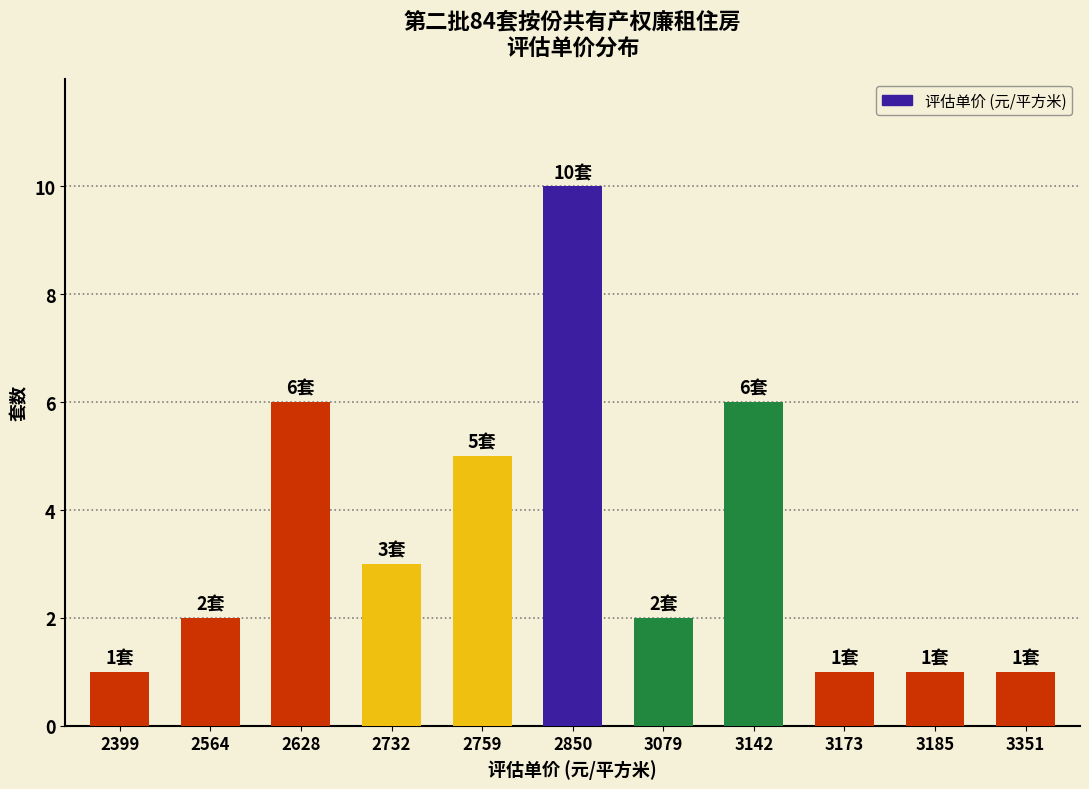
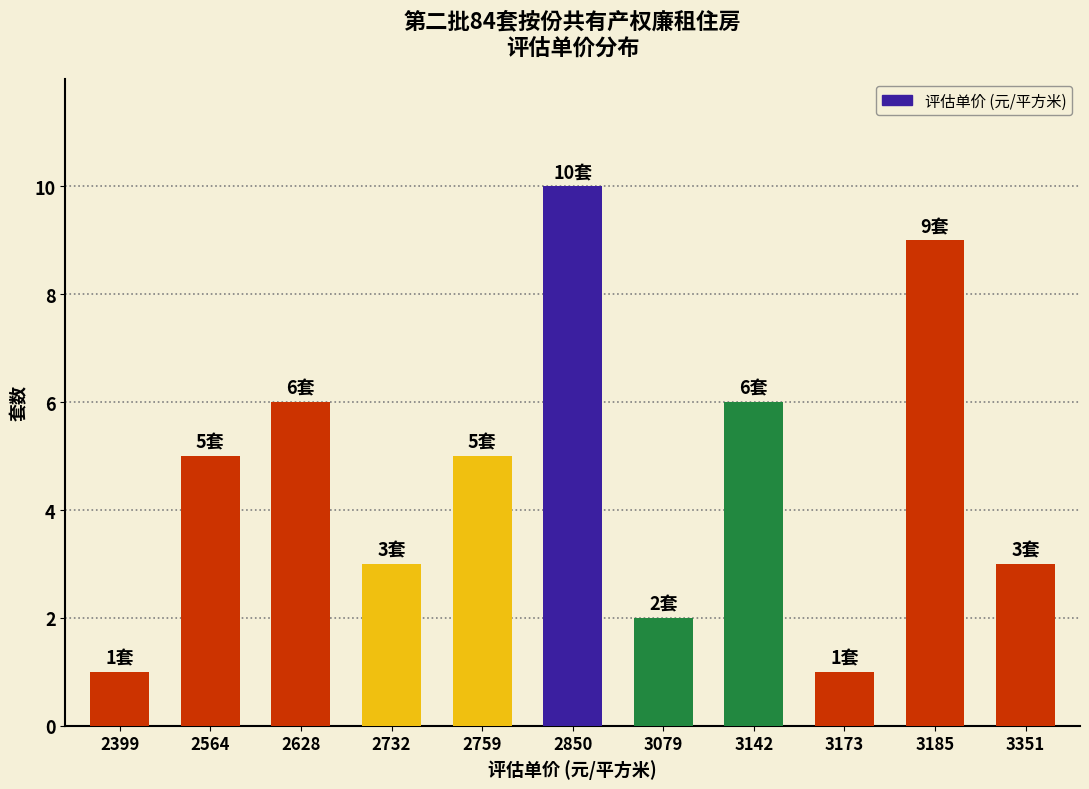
  {
    "2399": "1套",
-   "2564": "2套",
+   "2564": "5套",
    "2628": "6套",
    "2732": "3套",
    "2759": "5套",
    "2850": "10套",
    "3079": "2套",
    "3142": "6套",
    "3173": "1套",
-   "3185": "1套",
-   "3351": "1套"
+   "3185": "9套",
+   "3351": "3套"
  }
